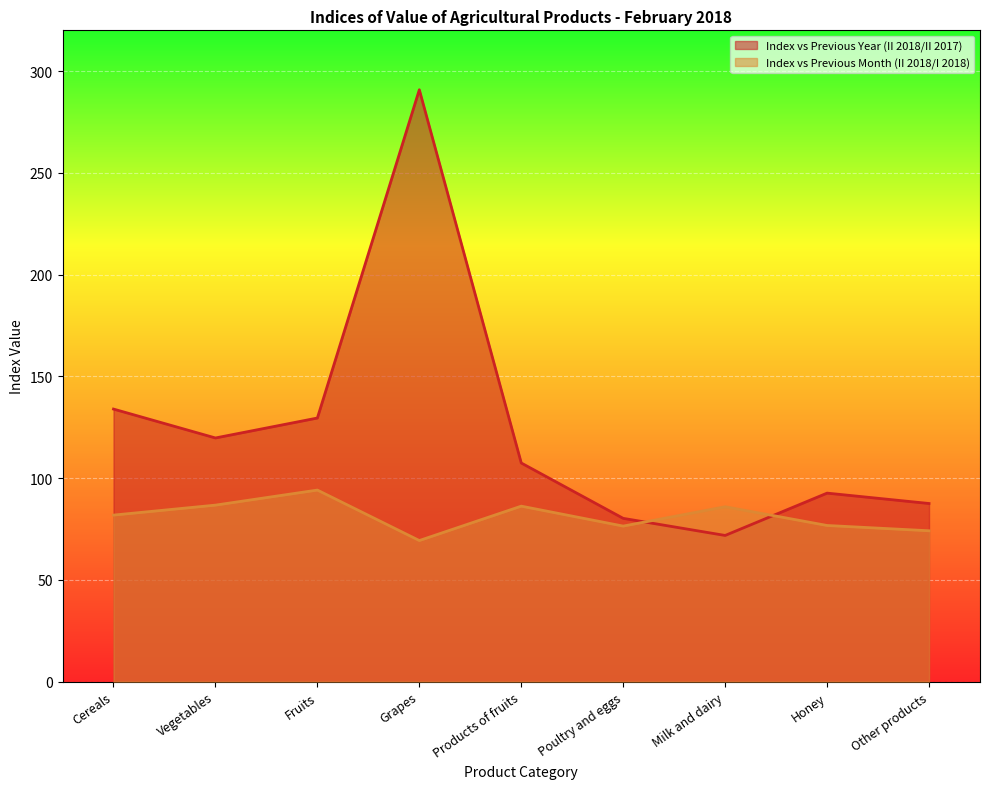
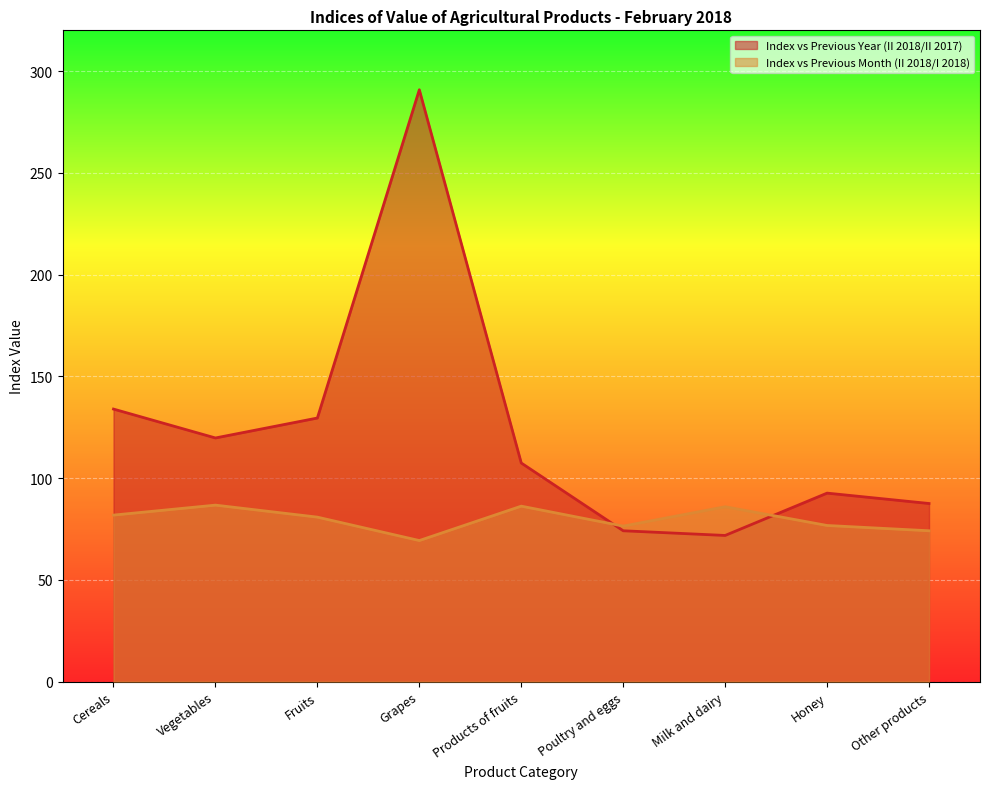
  {
    "Index vs Previous Year (II 2018/II 2017)": {
      "Cereals": 134,
      "Vegetables": 120,
      "Fruits": 130,
      "Grapes": 291,
      "Products of fruits": 107,
-     "Poultry and eggs": 80,
+     "Poultry and eggs": 74,
      "Milk and dairy": 72,
      "Honey": 93,
      "Other products": 88
    },
    "Index vs Previous Month (II 2018/I 2018)": {
      "Cereals": 82,
      "Vegetables": 87,
-     "Fruits": 94,
+     "Fruits": 81,
      "Grapes": 69,
      "Products of fruits": 86,
      "Poultry and eggs": 76,
      "Milk and dairy": 86,
      "Honey": 77,
      "Other products": 74
    }
  }
